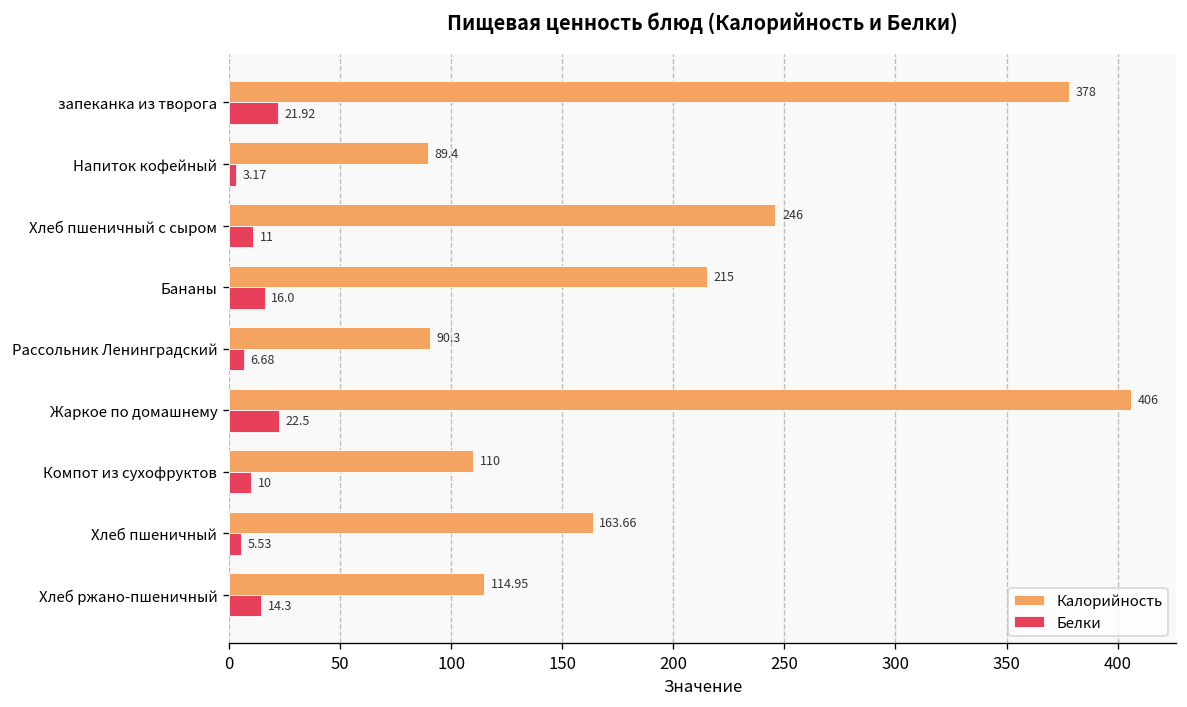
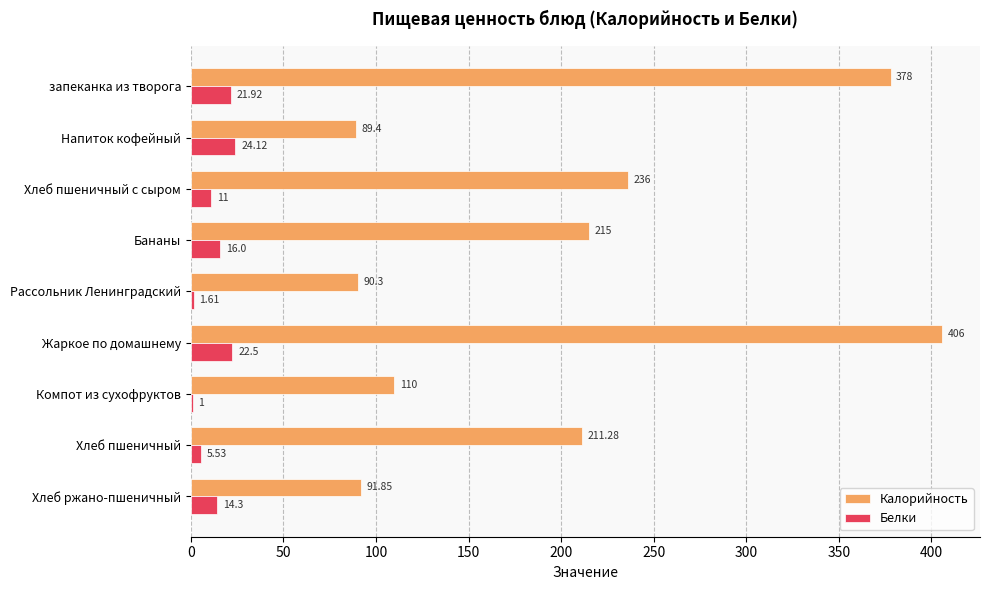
  {
    "Калорийность": {
      "запеканка из творога": 378,
      "Напиток кофейный": 89.4,
-     "Хлеб пшеничный с сыром": 246,
+     "Хлеб пшеничный с сыром": 236,
      "Бананы": 215,
      "Рассольник Ленинградский": 90.3,
      "Жаркое по домашнему": 406,
      "Компот из сухофруктов": 110,
-     "Хлеб пшеничный": 163.66,
-     "Хлеб ржано-пшеничный": 114.95
+     "Хлеб пшеничный": 211.28,
+     "Хлеб ржано-пшеничный": 91.85
    },
    "Белки": {
      "запеканка из творога": 21.92,
-     "Напиток кофейный": 3.17,
+     "Напиток кофейный": 24.12,
      "Хлеб пшеничный с сыром": 11,
      "Бананы": 16.0,
-     "Рассольник Ленинградский": 6.68,
+     "Рассольник Ленинградский": 1.61,
      "Жаркое по домашнему": 22.5,
-     "Компот из сухофруктов": 10,
+     "Компот из сухофруктов": 1,
      "Хлеб пшеничный": 5.53,
      "Хлеб ржано-пшеничный": 14.3
    }
  }
